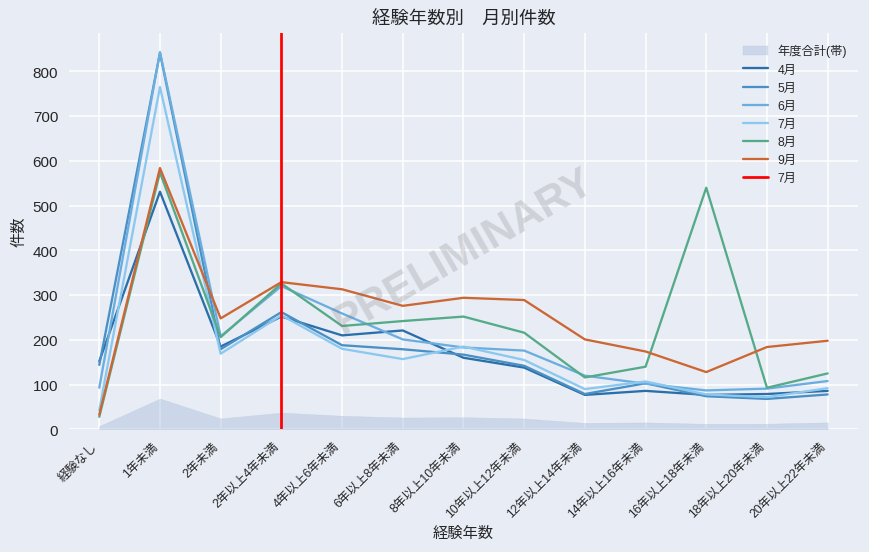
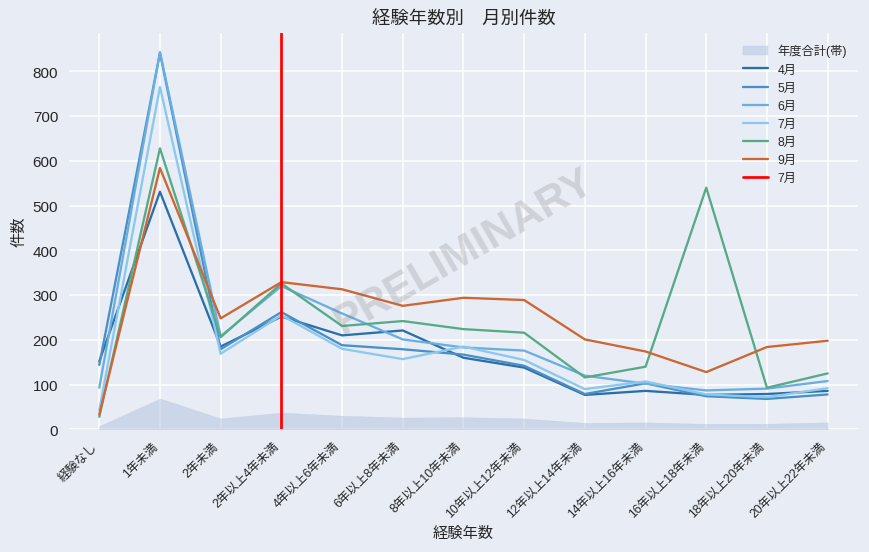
  {
    "8月": {
-     "1年未満": 570,
+     "1年未満": 630,
      "4年以上6年未満": 230,
      "6年以上8年未満": 240,
-     "8年以上10年未満": 250,
+     "8年以上10年未満": 220,
      "10年以上12年未満": 220,
      "14年以上16年未満": 140,
      "16年以上18年未満": 540,
      "20年以上22年未満": 130
    },
    "9月": {
      "1年未満": 580,
      "2年未満": 250,
      "4年以上6年未満": 310,
      "6年以上8年未満": 280,
      "8年以上10年未満": 290,
      "10年以上12年未満": 290,
      "12年以上14年未満": 200,
      "14年以上16年未満": 170,
      "16年以上18年未満": 130,
      "18年以上20年未満": 180,
      "20年以上22年未満": 200
    }
  }
